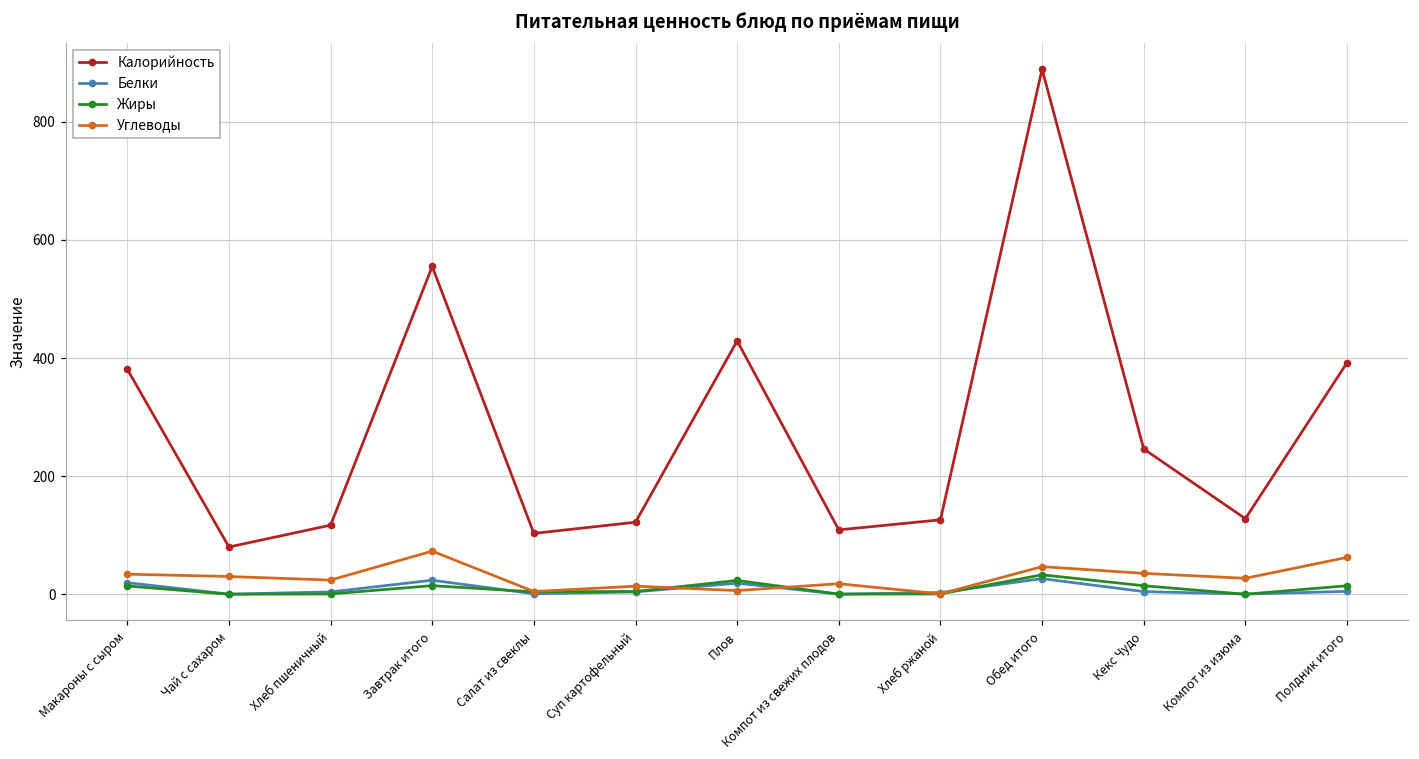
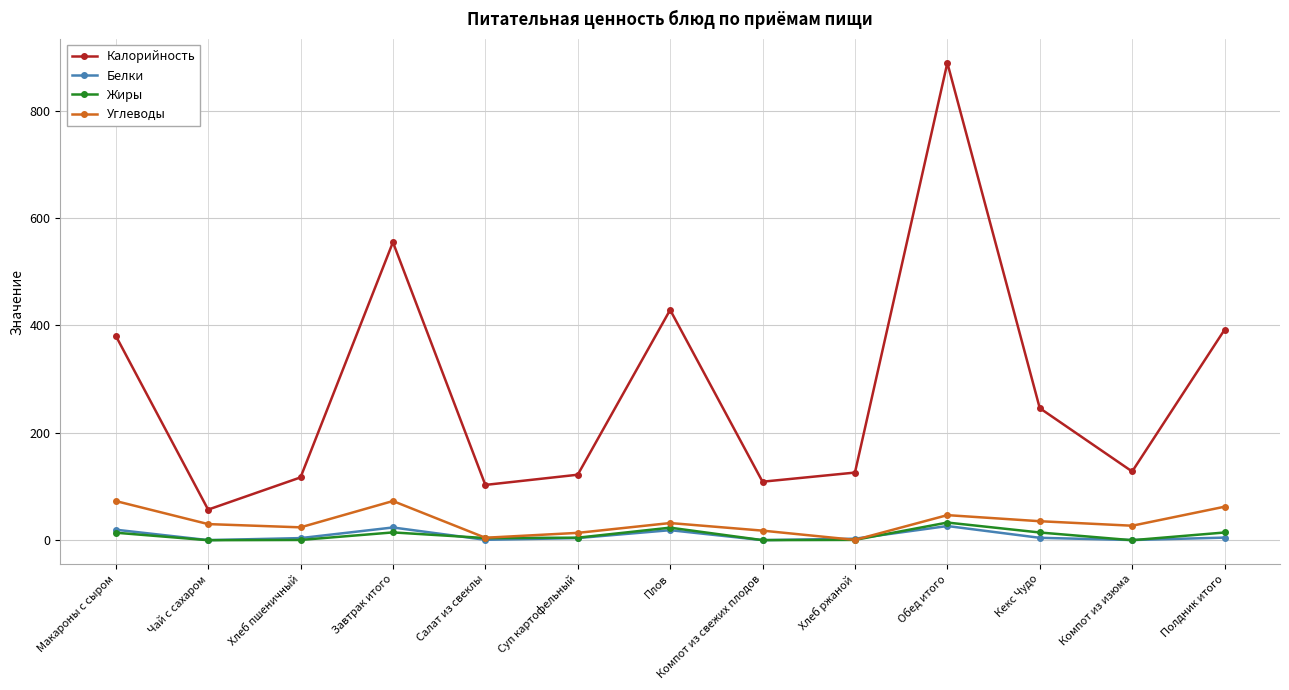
  {
    "Калорийность": {
      "Макароны с сыром": 380,
-     "Чай с сахаром": 80,
+     "Чай с сахаром": 60,
      "Хлеб пшеничный": 120,
      "Завтрак итого": 560,
      "Салат из свеклы": 100,
      "Суп картофельный": 120,
      "Плов": 430,
      "Компот из свежих плодов": 110,
      "Хлеб ржаной": 130,
      "Обед итого": 890,
      "Кекс Чудо": 250,
      "Компот из изюма": 130,
      "Полдник итого": 390
    },
    "Белки": {
      "Макароны с сыром": 20,
      "Завтрак итого": 20,
      "Обед итого": 30,
      "Кекс Чудо": 0,
      "Полдник итого": 0
    },
    "Жиры": {
      "Макароны с сыром": 10,
      "Завтрак итого": 10,
      "Обед итого": 30,
      "Кекс Чудо": 10,
      "Полдник итого": 10
    },
    "Углеводы": {
-     "Макароны с сыром": 30,
+     "Макароны с сыром": 70,
      "Чай с сахаром": 30,
      "Хлеб пшеничный": 20,
      "Завтрак итого": 70,
      "Суп картофельный": 10,
-     "Плов": 10,
+     "Плов": 30,
      "Компот из свежих плодов": 20,
      "Обед итого": 50,
      "Кекс Чудо": 40,
      "Компот из изюма": 30,
      "Полдник итого": 60
    }
  }
